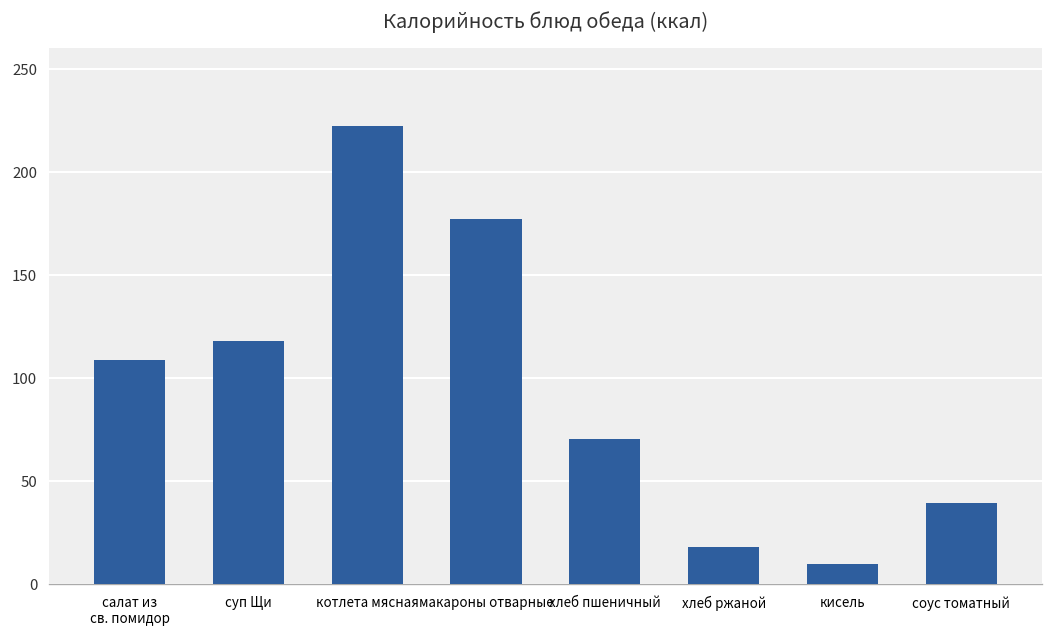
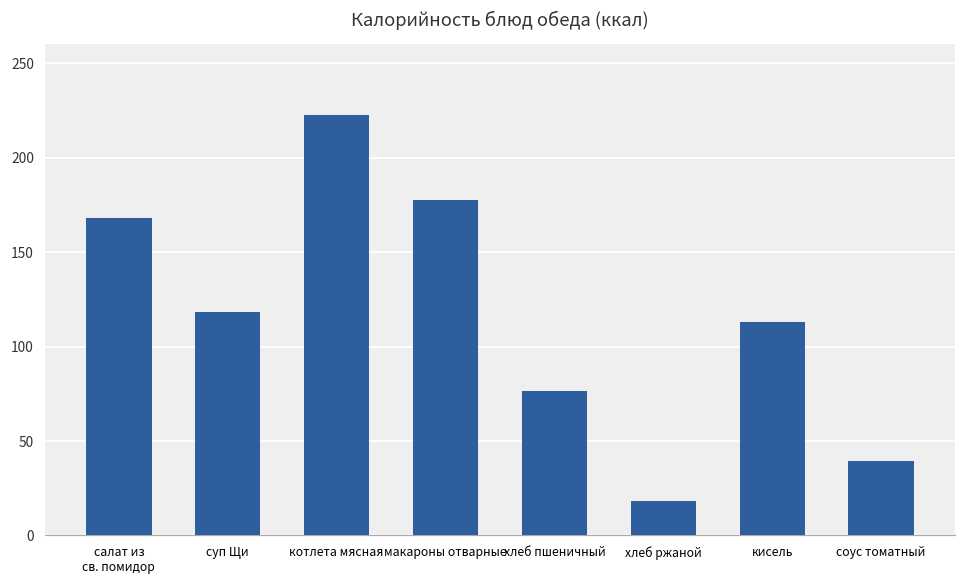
  {
-   "салат из св. помидор": 109,
+   "салат из св. помидор": 168,
    "суп Щи": 118,
    "котлета мясная": 223,
    "макароны отварные": 177,
-   "хлеб пшеничный": 70,
+   "хлеб пшеничный": 77,
    "хлеб ржаной": 18,
-   "кисель": 10,
+   "кисель": 113,
    "соус томатный": 39
  }
